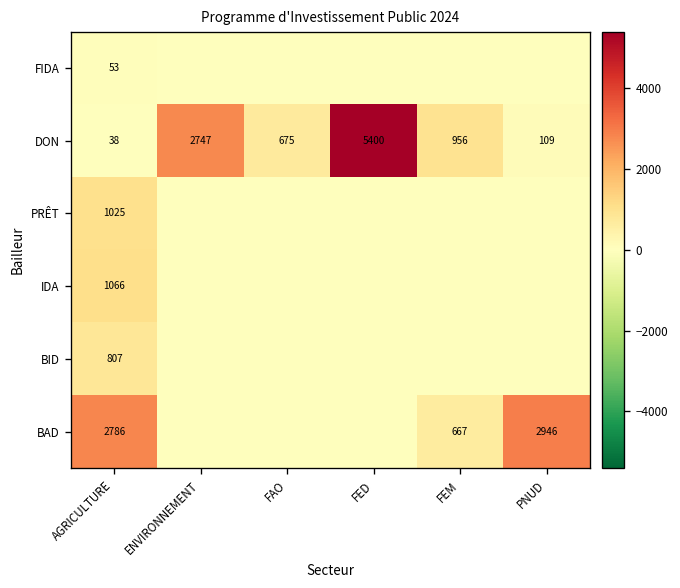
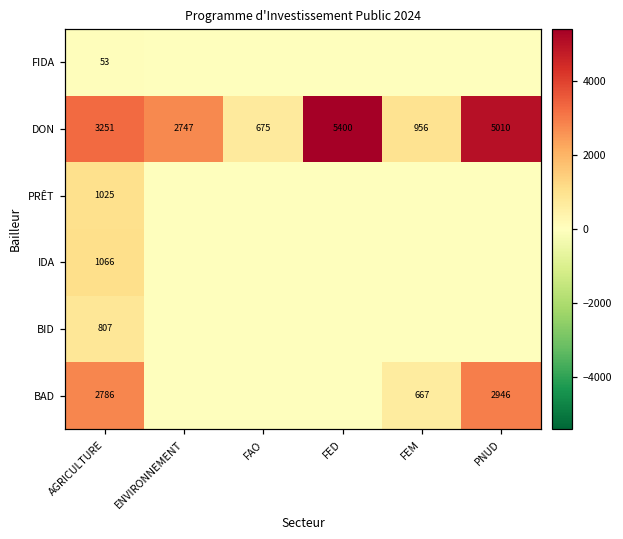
  {
    "FIDA": {
      "AGRICULTURE": 53
    },
    "DON": {
-     "AGRICULTURE": 38,
+     "AGRICULTURE": 3251,
      "ENVIRONNEMENT": 2747,
      "FAO": 675,
      "FED": 5400,
      "FEM": 956,
-     "PNUD": 109
+     "PNUD": 5010
    },
    "PRÊT": {
      "AGRICULTURE": 1025
    },
    "IDA": {
      "AGRICULTURE": 1066
    },
    "BID": {
      "AGRICULTURE": 807
    },
    "BAD": {
      "AGRICULTURE": 2786,
      "FEM": 667,
      "PNUD": 2946
    }
  }
